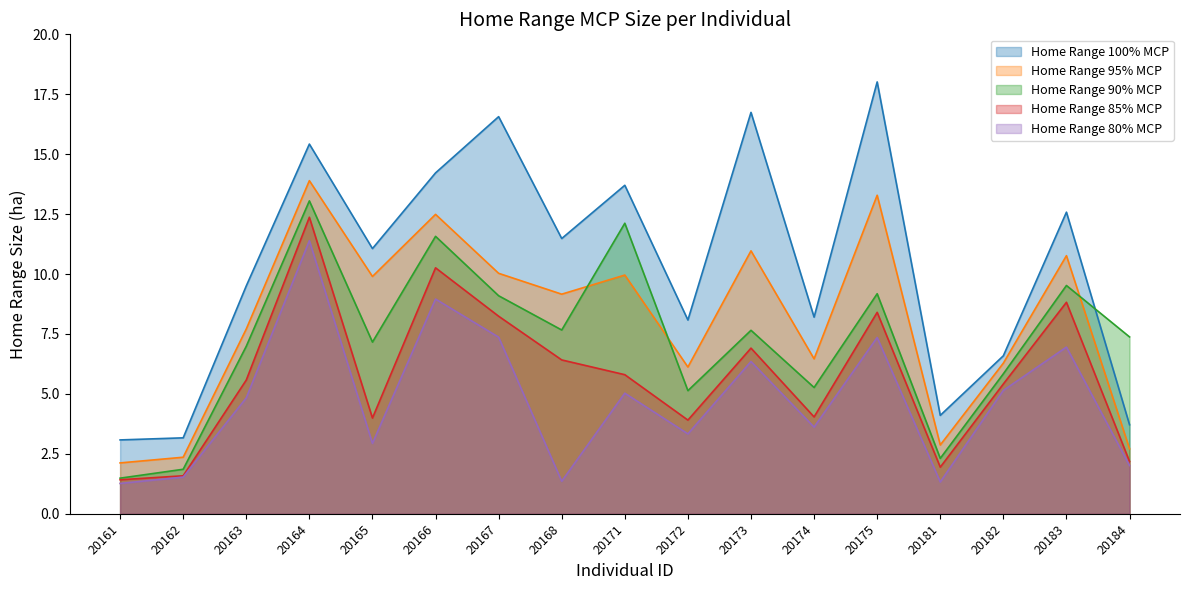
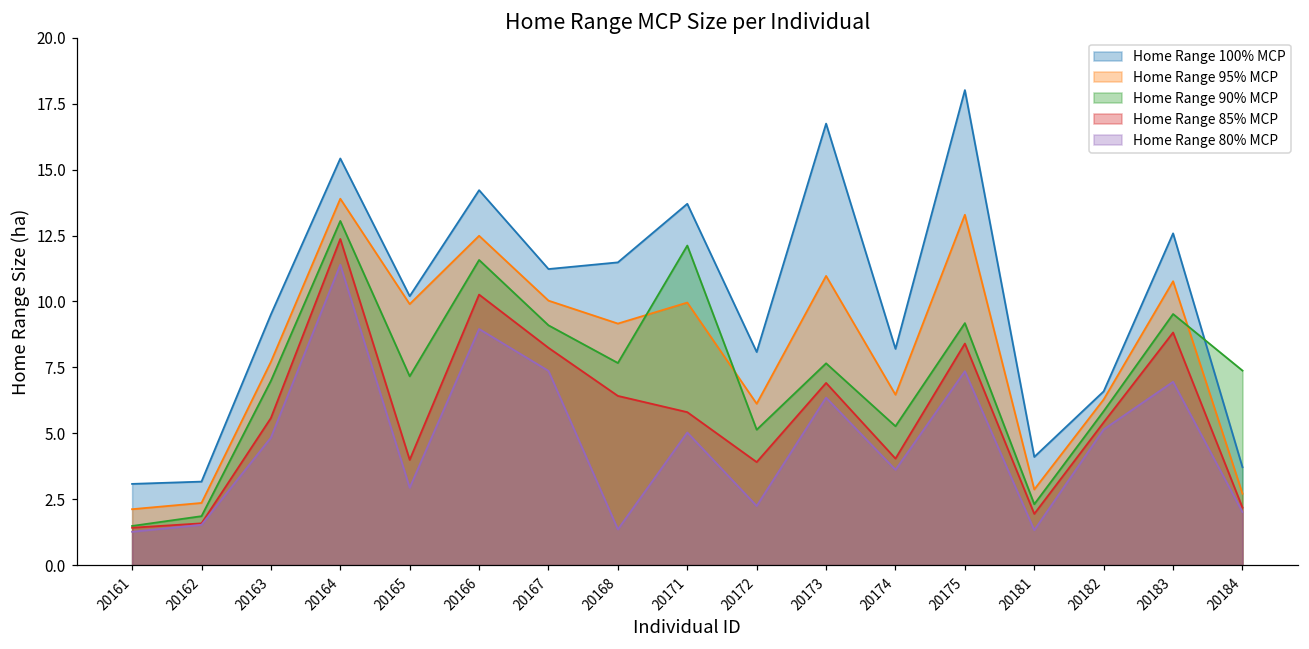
  {
    "Home Range 100% MCP": {
      "20161": 3.1,
      "20162": 3.2,
      "20163": 9.5,
      "20164": 15.4,
-     "20165": 11.1,
+     "20165": 10.2,
      "20166": 14.2,
-     "20167": 16.6,
+     "20167": 11.2,
      "20168": 11.5,
      "20171": 13.7,
      "20172": 8.1,
      "20173": 16.7,
      "20174": 8.2,
      "20175": 18.0,
      "20181": 4.1,
      "20182": 6.6,
      "20183": 12.6,
      "20184": 3.7
    },
    "Home Range 90% MCP": {
      "20162": 1.9,
      "20163": 7.0,
      "20164": 13.1,
      "20165": 7.2,
      "20166": 11.6,
      "20167": 9.1,
      "20168": 7.7,
      "20171": 12.1,
      "20172": 5.1,
      "20173": 7.7,
      "20174": 5.3,
      "20175": 9.2,
      "20181": 2.3,
      "20182": 5.8,
      "20183": 9.5,
      "20184": 7.4
    },
    "Home Range 80% MCP": {
      "20161": 1.3,
      "20163": 4.8,
      "20164": 11.4,
      "20165": 2.9,
      "20166": 9.0,
      "20167": 7.4,
      "20168": 1.4,
      "20171": 5.0,
-     "20172": 3.3,
+     "20172": 2.2,
      "20173": 6.4,
      "20174": 3.6,
      "20175": 7.4,
      "20181": 1.3,
      "20182": 5.1,
      "20183": 7.0,
      "20184": 2.0
    }
  }
